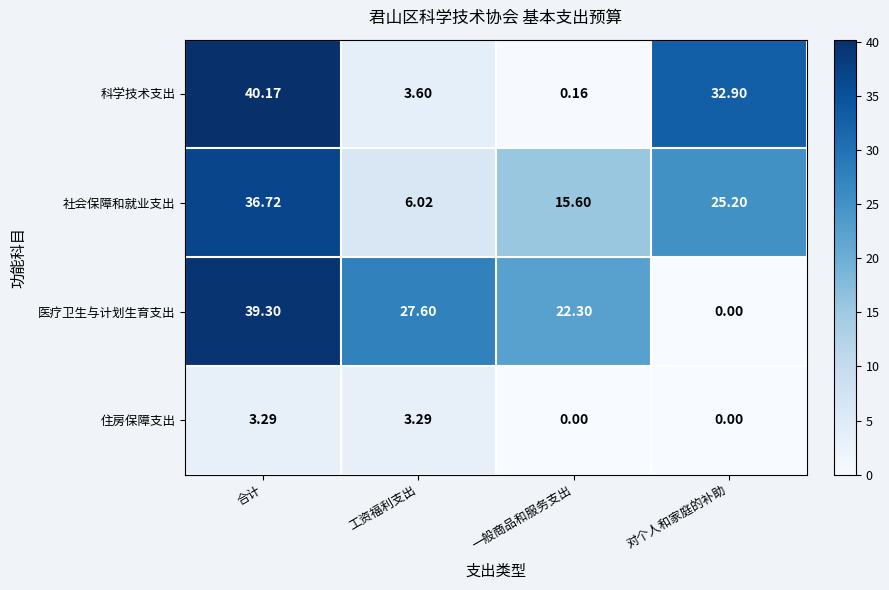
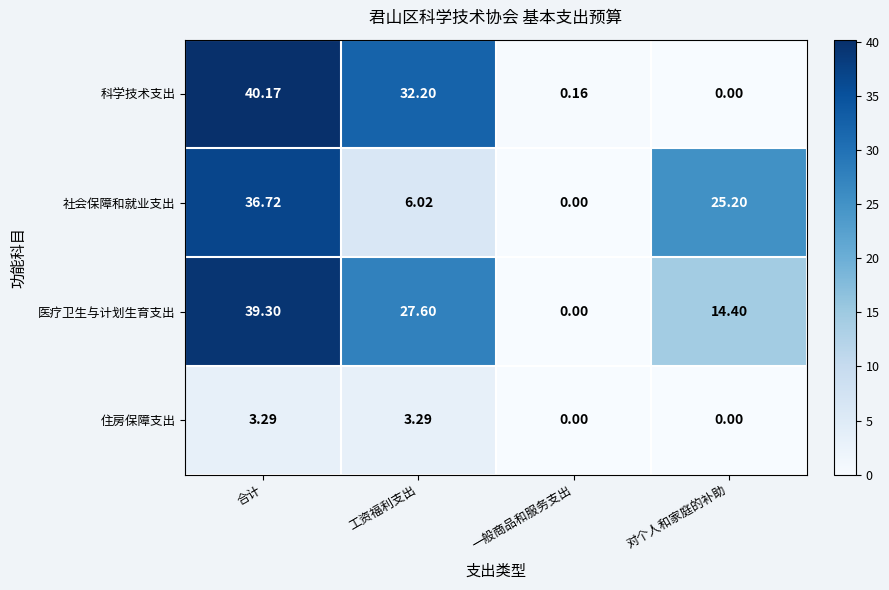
  {
    "科学技术支出": {
      "合计": 40.17,
-     "工资福利支出": 3.60,
+     "工资福利支出": 32.20,
      "一般商品和服务支出": 0.16,
-     "对个人和家庭的补助": 32.90
+     "对个人和家庭的补助": 0.00
    },
    "社会保障和就业支出": {
      "合计": 36.72,
      "工资福利支出": 6.02,
-     "一般商品和服务支出": 15.60,
+     "一般商品和服务支出": 0.00,
      "对个人和家庭的补助": 25.20
    },
    "医疗卫生与计划生育支出": {
      "合计": 39.30,
      "工资福利支出": 27.60,
-     "一般商品和服务支出": 22.30,
-     "对个人和家庭的补助": 0.00
+     "一般商品和服务支出": 0.00,
+     "对个人和家庭的补助": 14.40
    },
    "住房保障支出": {
      "合计": 3.29,
      "工资福利支出": 3.29,
      "一般商品和服务支出": 0.00,
      "对个人和家庭的补助": 0.00
    }
  }
